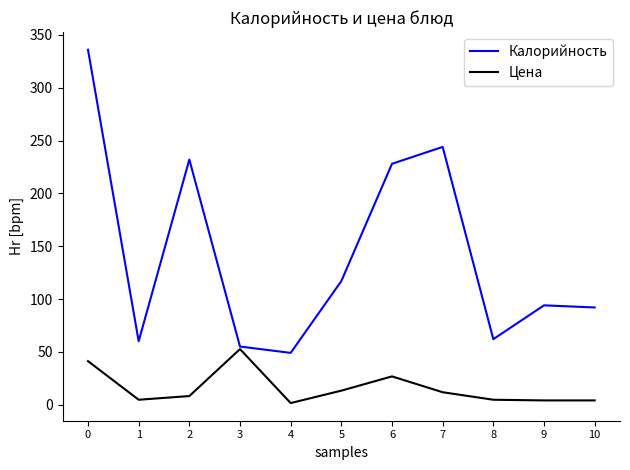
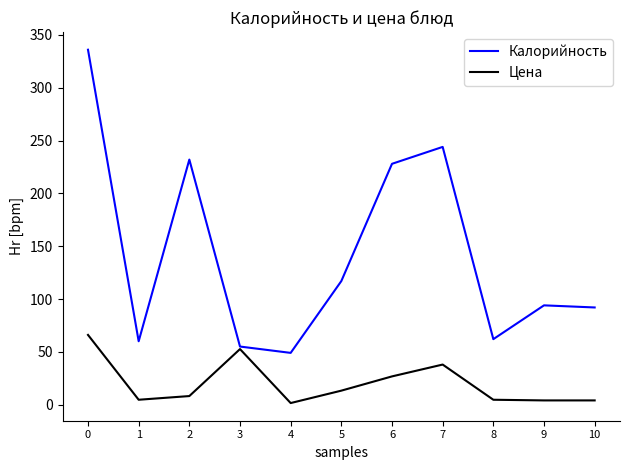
  {
    "Калорийность": {
      "0": 336,
      "1": 60,
      "2": 232,
      "3": 55,
      "4": 49,
      "5": 117,
      "6": 228,
      "7": 244,
      "8": 62,
      "9": 94,
      "10": 92
    },
    "Цена": {
-     "0": 41,
+     "0": 66,
      "1": 5,
      "2": 8,
      "3": 53,
      "4": 2,
      "5": 13,
      "6": 27,
-     "7": 12,
+     "7": 38,
      "8": 5,
      "9": 4,
      "10": 4
    }
  }
